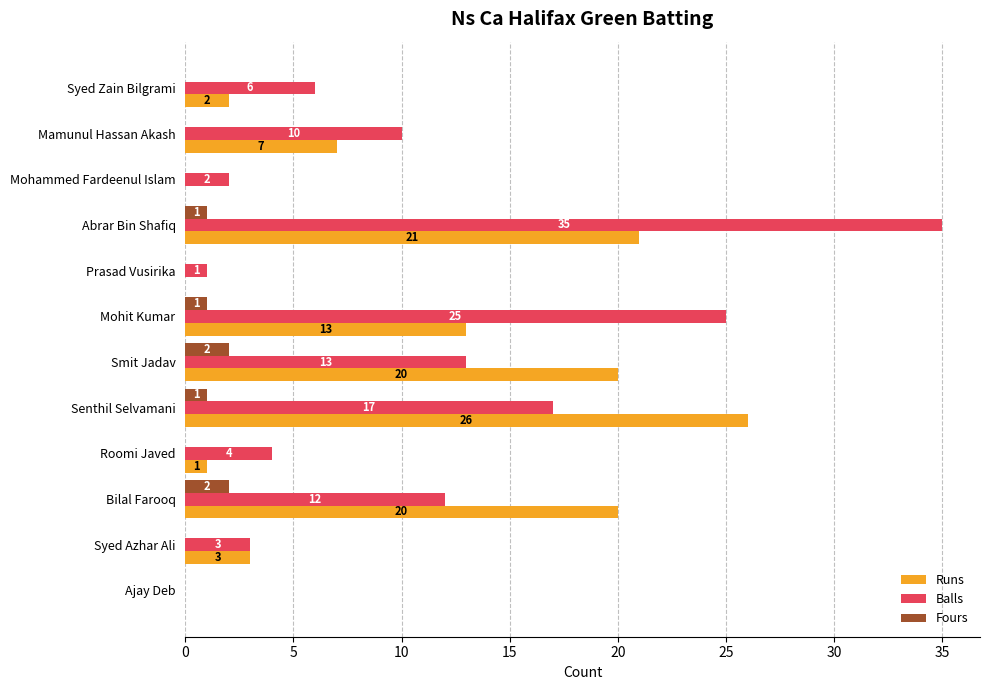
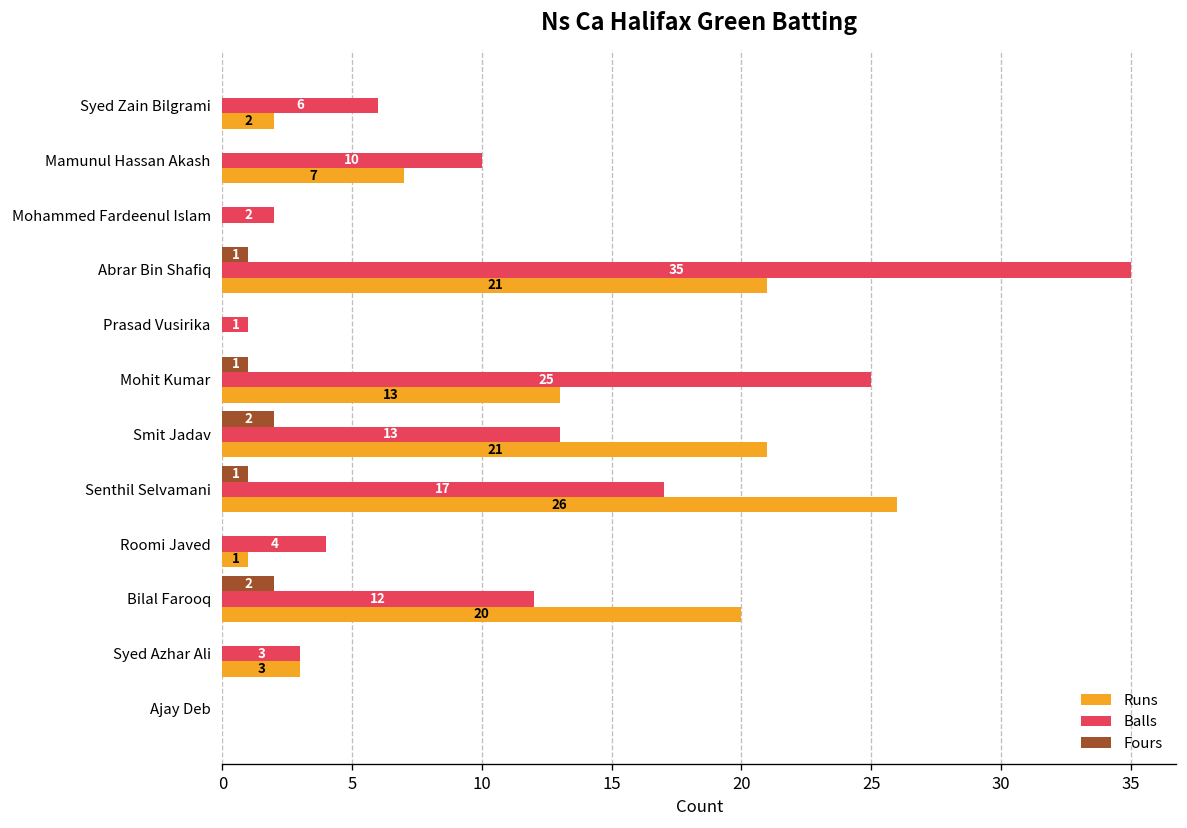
  {
    "Runs": {
      "Syed Zain Bilgrami": 2,
      "Mamunul Hassan Akash": 7,
      "Abrar Bin Shafiq": 21,
      "Mohit Kumar": 13,
-     "Smit Jadav": 20,
+     "Smit Jadav": 21,
      "Senthil Selvamani": 26,
      "Roomi Javed": 1,
      "Bilal Farooq": 20,
      "Syed Azhar Ali": 3
    },
    "Balls": {
      "Syed Zain Bilgrami": 6,
      "Mamunul Hassan Akash": 10,
      "Mohammed Fardeenul Islam": 2,
      "Abrar Bin Shafiq": 35,
      "Prasad Vusirika": 1,
      "Mohit Kumar": 25,
      "Smit Jadav": 13,
      "Senthil Selvamani": 17,
      "Roomi Javed": 4,
      "Bilal Farooq": 12,
      "Syed Azhar Ali": 3
    },
    "Fours": {
      "Abrar Bin Shafiq": 1,
      "Mohit Kumar": 1,
      "Smit Jadav": 2,
      "Senthil Selvamani": 1,
      "Bilal Farooq": 2
    }
  }
